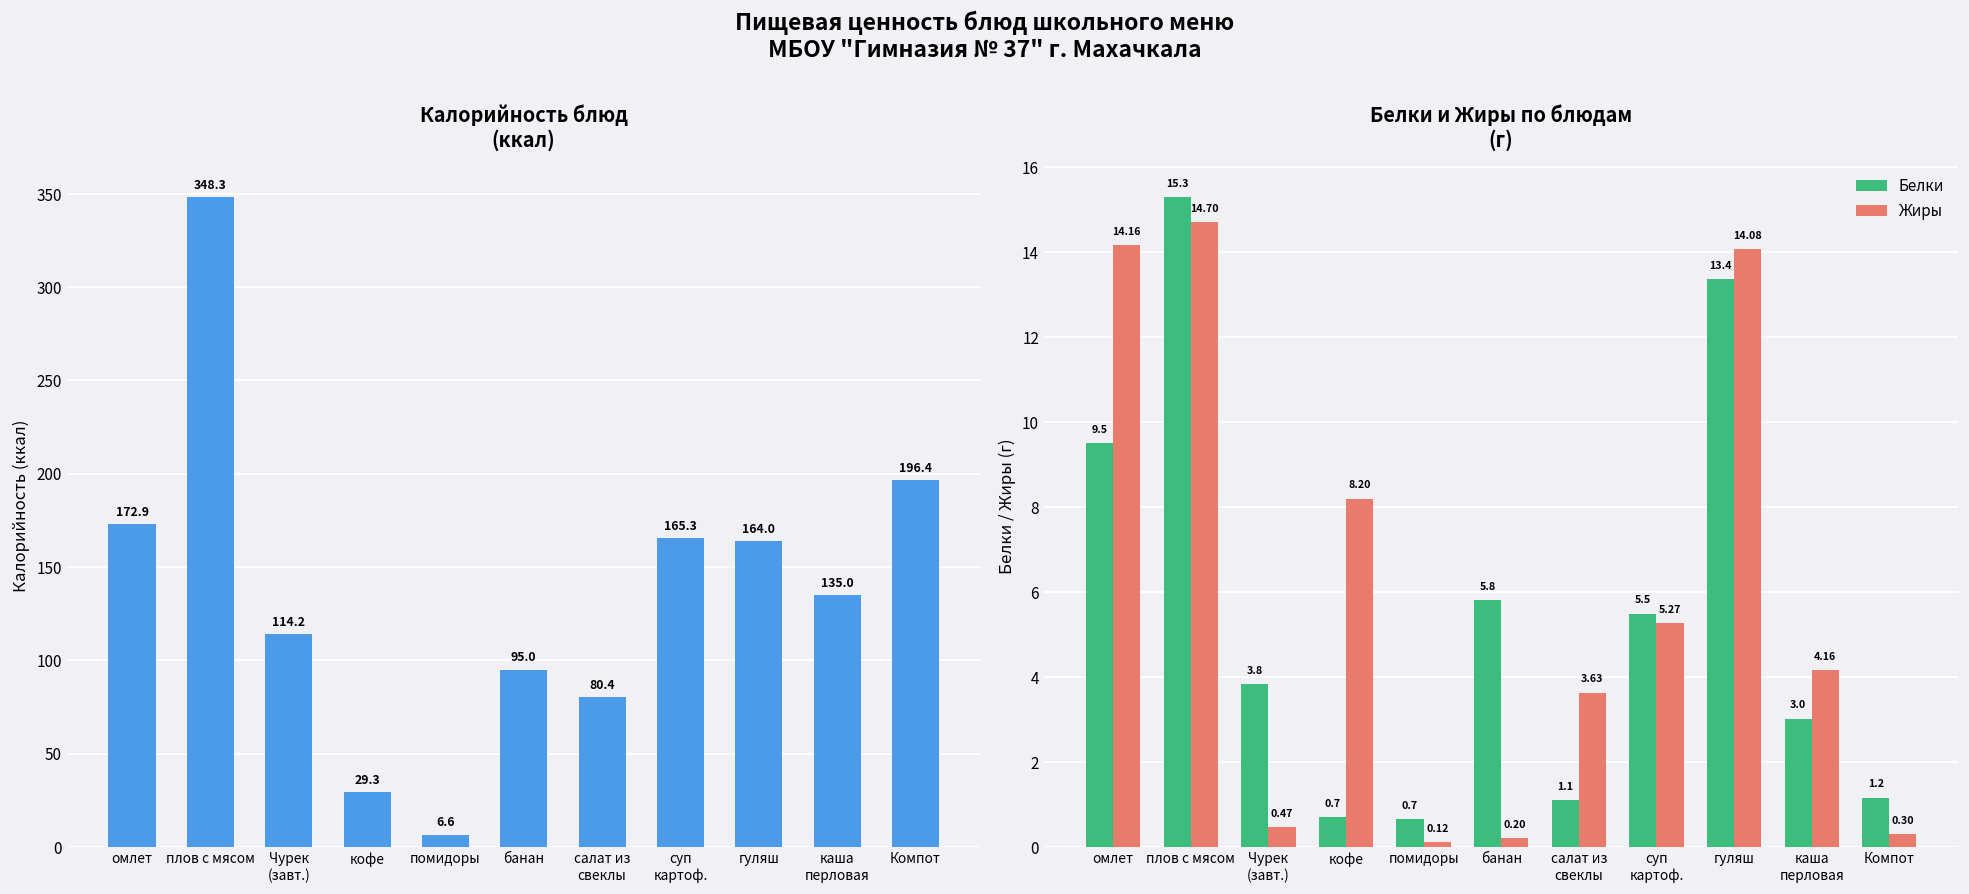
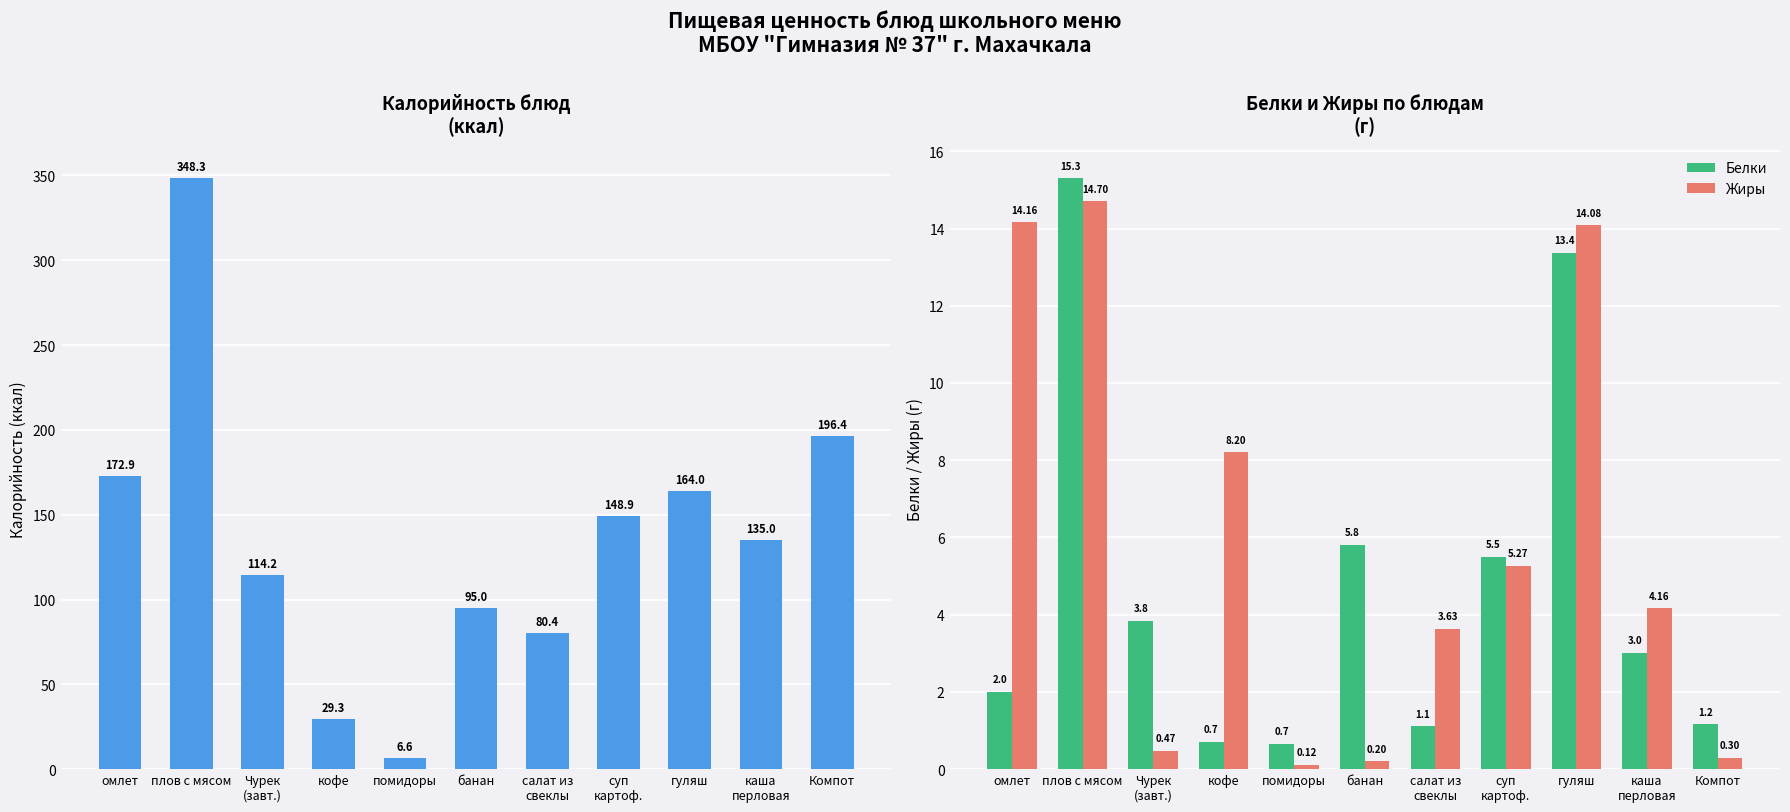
  {
    "Калорийность блюд (ккал)": {
      "омлет": 172.9,
      "плов с мясом": 348.3,
      "Чурек (завт.)": 114.2,
      "кофе": 29.3,
      "помидоры": 6.6,
      "банан": 95.0,
      "салат из свеклы": 80.4,
-     "суп картоф.": 165.3,
+     "суп картоф.": 148.9,
      "гуляш": 164.0,
      "каша перловая": 135.0,
      "Компот": 196.4
    },
    "Белки и Жиры по блюдам (г)": {
      "Белки": {
-       "омлет": 9.5,
+       "омлет": 2.0,
        "плов с мясом": 15.3,
        "Чурек (завт.)": 3.8,
        "кофе": 0.7,
        "помидоры": 0.7,
        "банан": 5.8,
        "салат из свеклы": 1.1,
        "суп картоф.": 5.5,
        "гуляш": 13.4,
        "каша перловая": 3.0,
        "Компот": 1.2
      },
      "Жиры": {
        "омлет": 14.16,
        "плов с мясом": 14.70,
        "Чурек (завт.)": 0.47,
        "кофе": 8.20,
        "помидоры": 0.12,
        "банан": 0.20,
        "салат из свеклы": 3.63,
        "суп картоф.": 5.27,
        "гуляш": 14.08,
        "каша перловая": 4.16,
        "Компот": 0.30
      }
    }
  }
